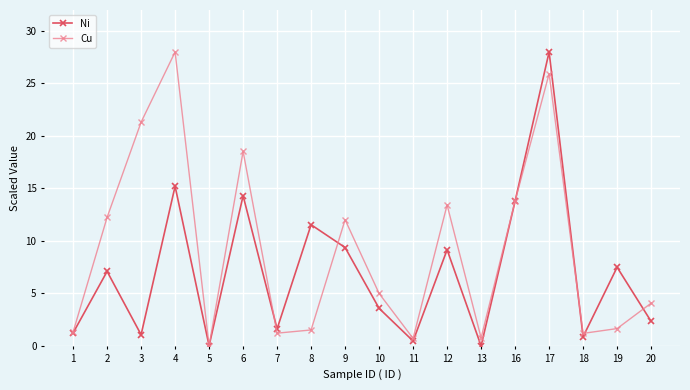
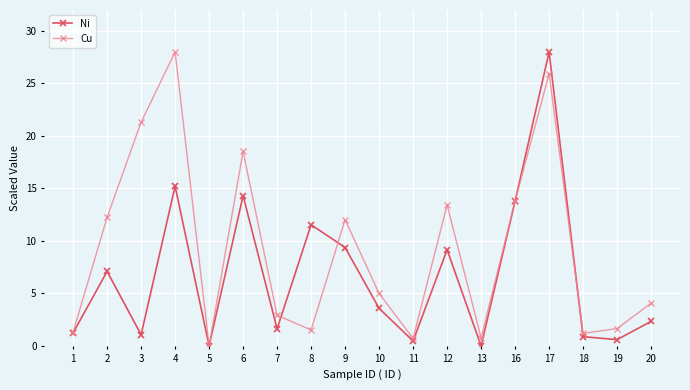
  {
    "Ni": {
      "2": 7.1,
      "3": 1.1,
      "4": 15.2,
      "6": 14.3,
      "7": 1.6,
      "8": 11.5,
      "9": 9.4,
      "10": 3.6,
      "11": 0.5,
      "12": 9.2,
      "13": 0.0,
      "17": 28.0,
      "18": 0.9,
-     "19": 7.5,
+     "19": 0.6,
      "20": 2.3
    },
    "Cu": {
      "2": 12.2,
      "3": 21.3,
      "4": 28.0,
      "6": 18.5,
-     "7": 1.2,
+     "7": 2.9,
      "8": 1.5,
      "9": 12.0,
      "10": 5.0,
      "11": 0.7,
      "12": 13.4,
      "13": 0.8,
      "17": 25.9,
      "18": 1.2,
      "19": 1.6,
      "20": 4.1
    }
  }
